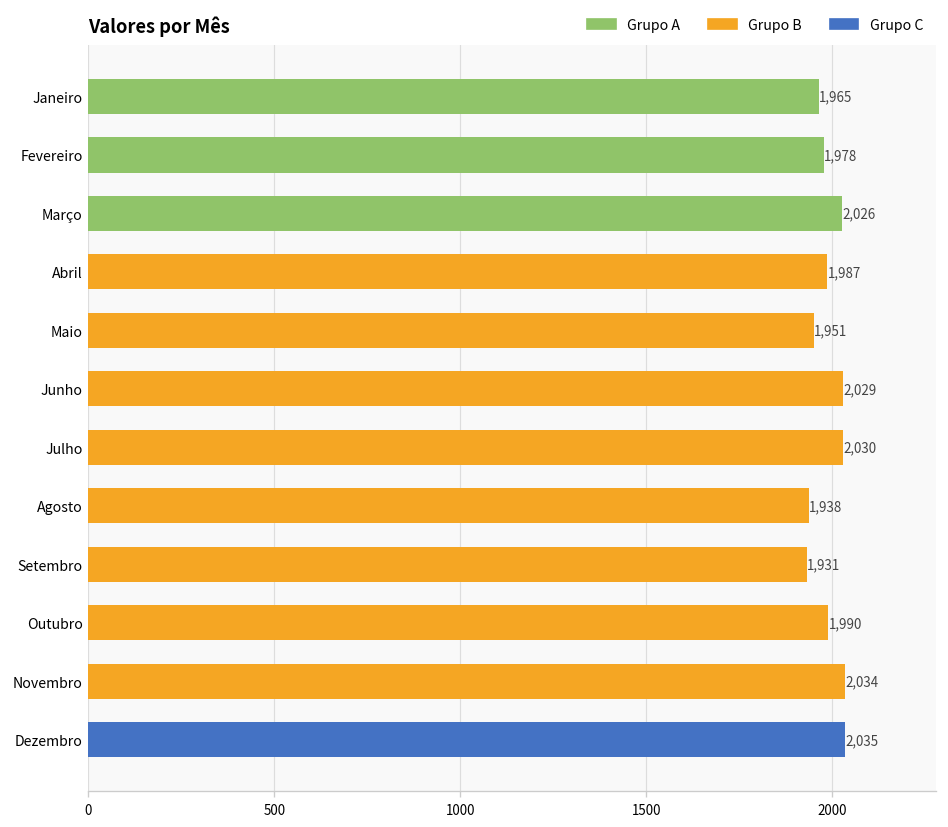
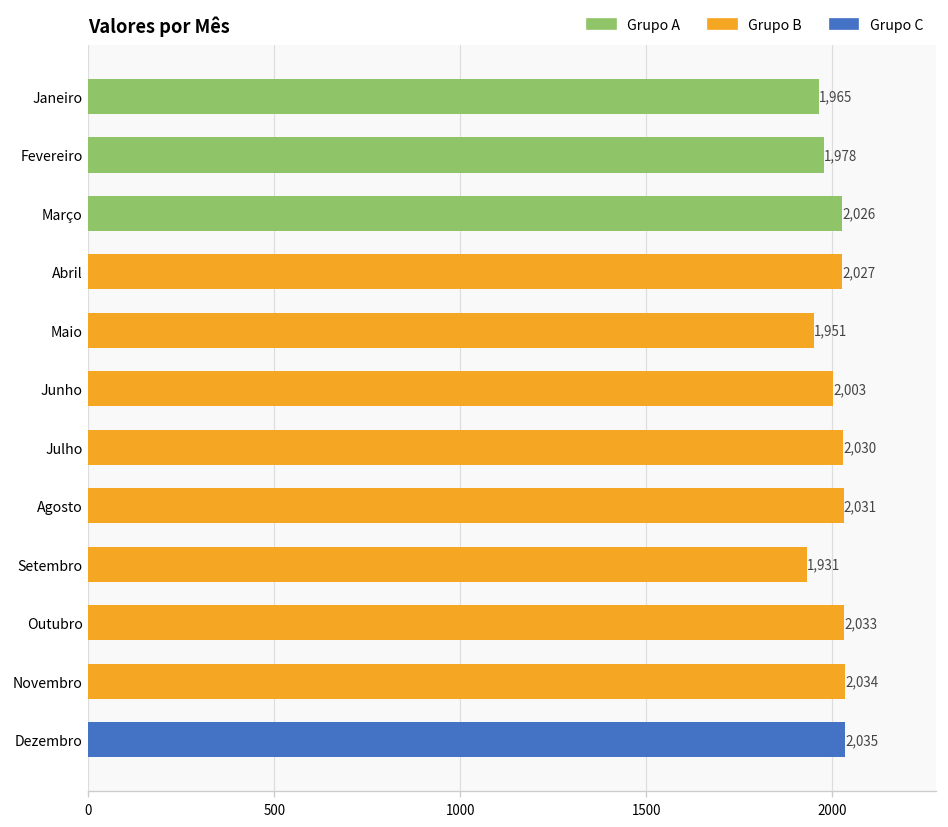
  {
    "Janeiro": "1,965",
    "Fevereiro": "1,978",
    "Março": "2,026",
-   "Abril": "1,987",
+   "Abril": "2,027",
    "Maio": "1,951",
-   "Junho": "2,029",
+   "Junho": "2,003",
    "Julho": "2,030",
-   "Agosto": "1,938",
+   "Agosto": "2,031",
    "Setembro": "1,931",
-   "Outubro": "1,990",
+   "Outubro": "2,033",
    "Novembro": "2,034",
    "Dezembro": "2,035"
  }
